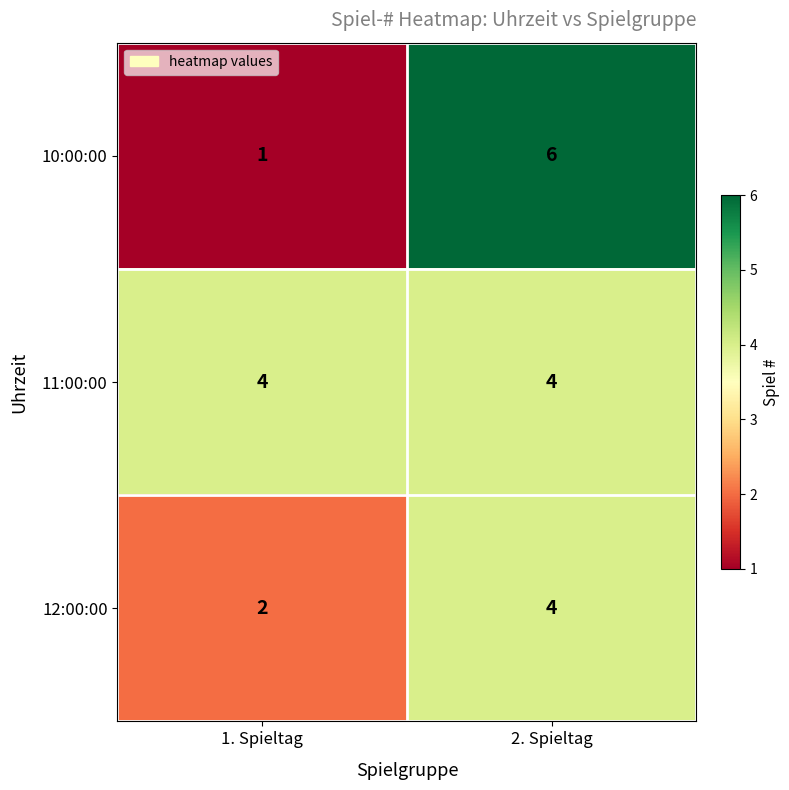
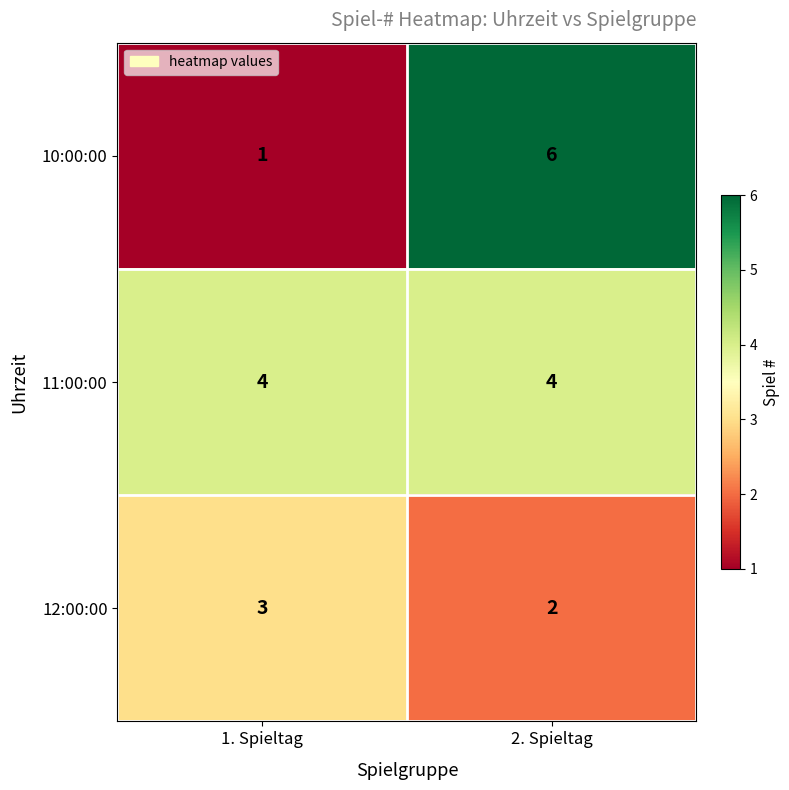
  {
    "10:00:00": {
      "1. Spieltag": 1,
      "2. Spieltag": 6
    },
    "11:00:00": {
      "1. Spieltag": 4,
      "2. Spieltag": 4
    },
    "12:00:00": {
-     "1. Spieltag": 2,
-     "2. Spieltag": 4
+     "1. Spieltag": 3,
+     "2. Spieltag": 2
    }
  }
